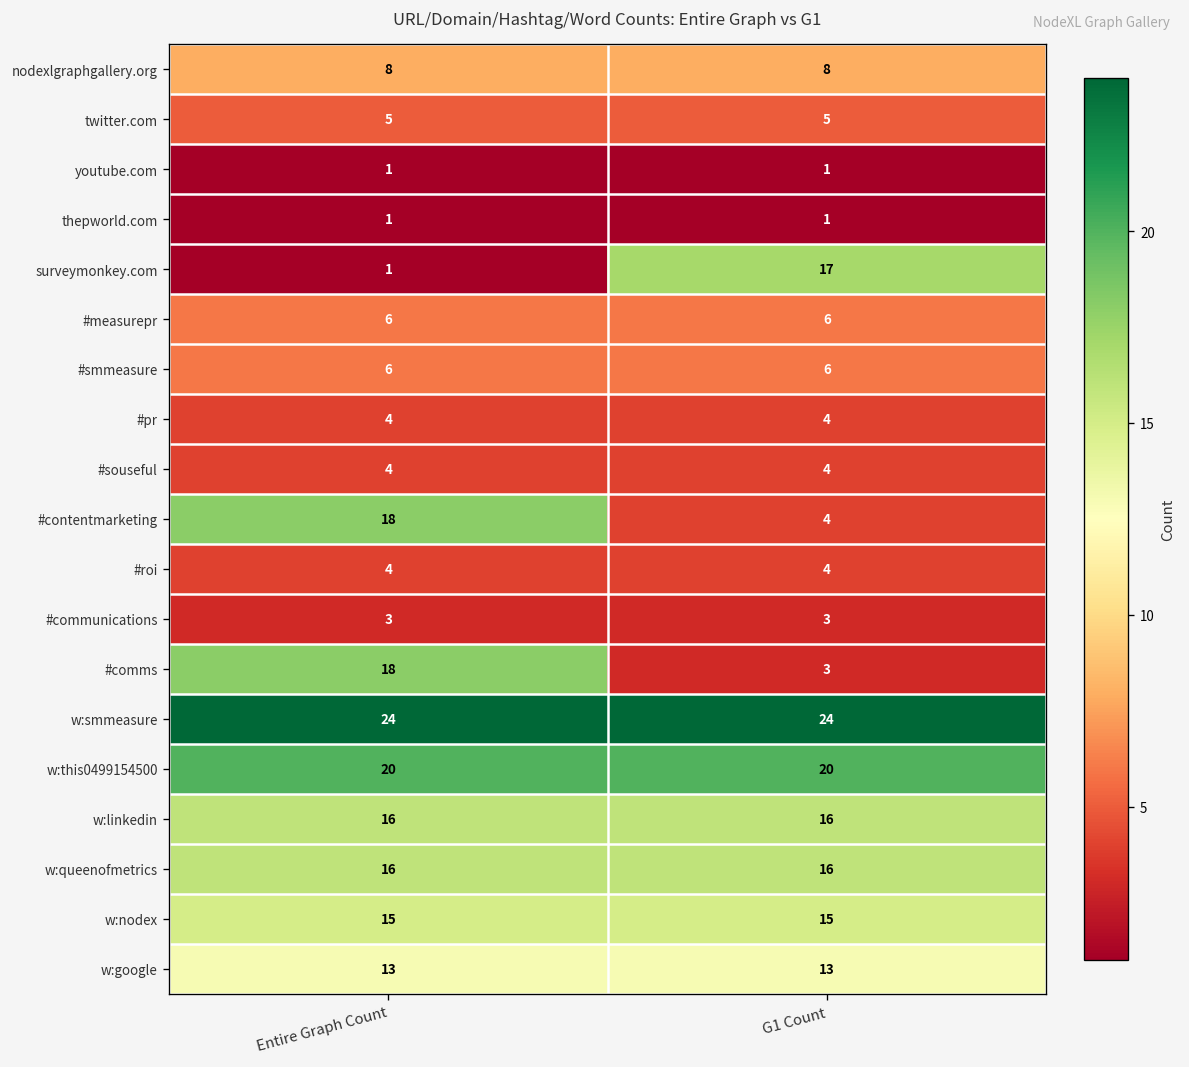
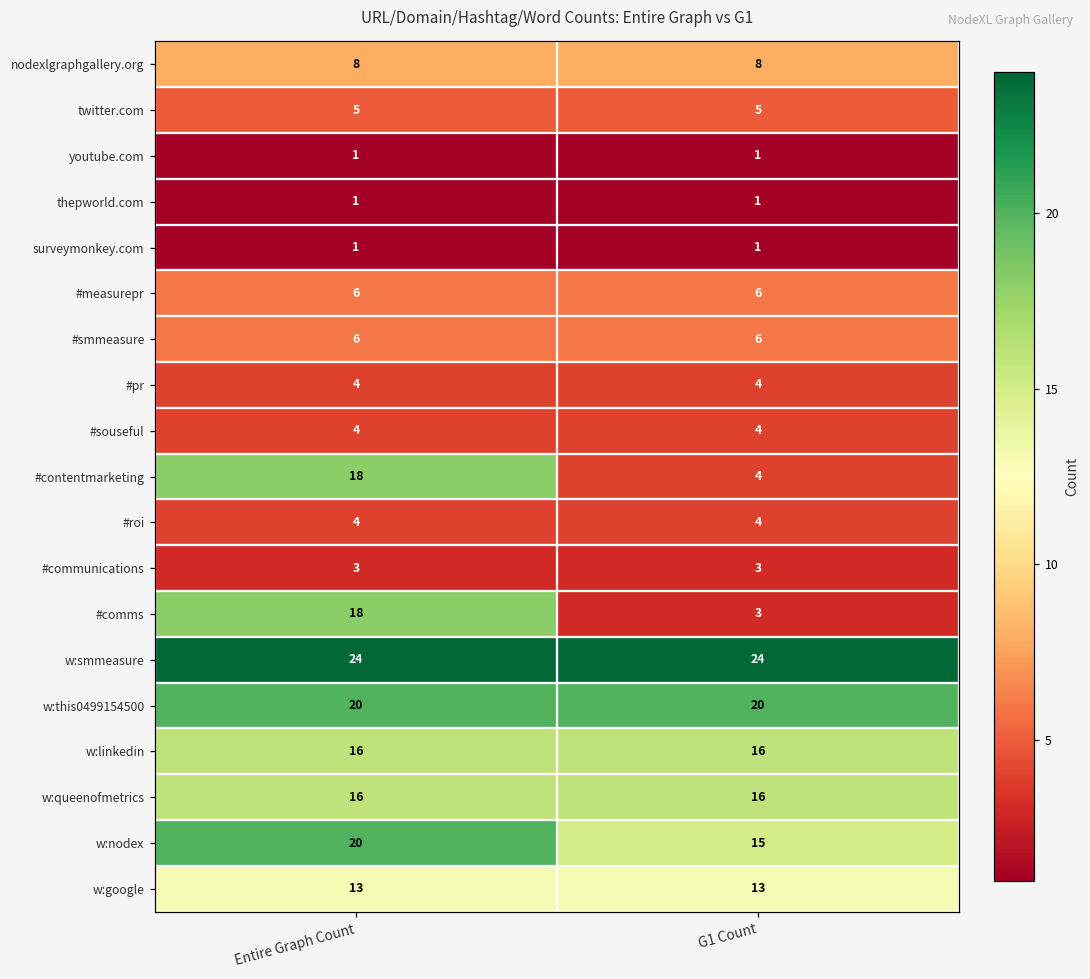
  {
    "nodexlgraphgallery.org": {
      "Entire Graph Count": 8,
      "G1 Count": 8
    },
    "twitter.com": {
      "Entire Graph Count": 5,
      "G1 Count": 5
    },
    "youtube.com": {
      "Entire Graph Count": 1,
      "G1 Count": 1
    },
    "thepworld.com": {
      "Entire Graph Count": 1,
      "G1 Count": 1
    },
    "surveymonkey.com": {
      "Entire Graph Count": 1,
-     "G1 Count": 17
+     "G1 Count": 1
    },
    "#measurepr": {
      "Entire Graph Count": 6,
      "G1 Count": 6
    },
    "#smmeasure": {
      "Entire Graph Count": 6,
      "G1 Count": 6
    },
    "#pr": {
      "Entire Graph Count": 4,
      "G1 Count": 4
    },
    "#souseful": {
      "Entire Graph Count": 4,
      "G1 Count": 4
    },
    "#contentmarketing": {
      "Entire Graph Count": 18,
      "G1 Count": 4
    },
    "#roi": {
      "Entire Graph Count": 4,
      "G1 Count": 4
    },
    "#communications": {
      "Entire Graph Count": 3,
      "G1 Count": 3
    },
    "#comms": {
      "Entire Graph Count": 18,
      "G1 Count": 3
    },
    "w:smmeasure": {
      "Entire Graph Count": 24,
      "G1 Count": 24
    },
    "w:this0499154500": {
      "Entire Graph Count": 20,
      "G1 Count": 20
    },
    "w:linkedin": {
      "Entire Graph Count": 16,
      "G1 Count": 16
    },
    "w:queenofmetrics": {
      "Entire Graph Count": 16,
      "G1 Count": 16
    },
    "w:nodex": {
-     "Entire Graph Count": 15,
+     "Entire Graph Count": 20,
      "G1 Count": 15
    },
    "w:google": {
      "Entire Graph Count": 13,
      "G1 Count": 13
    }
  }
